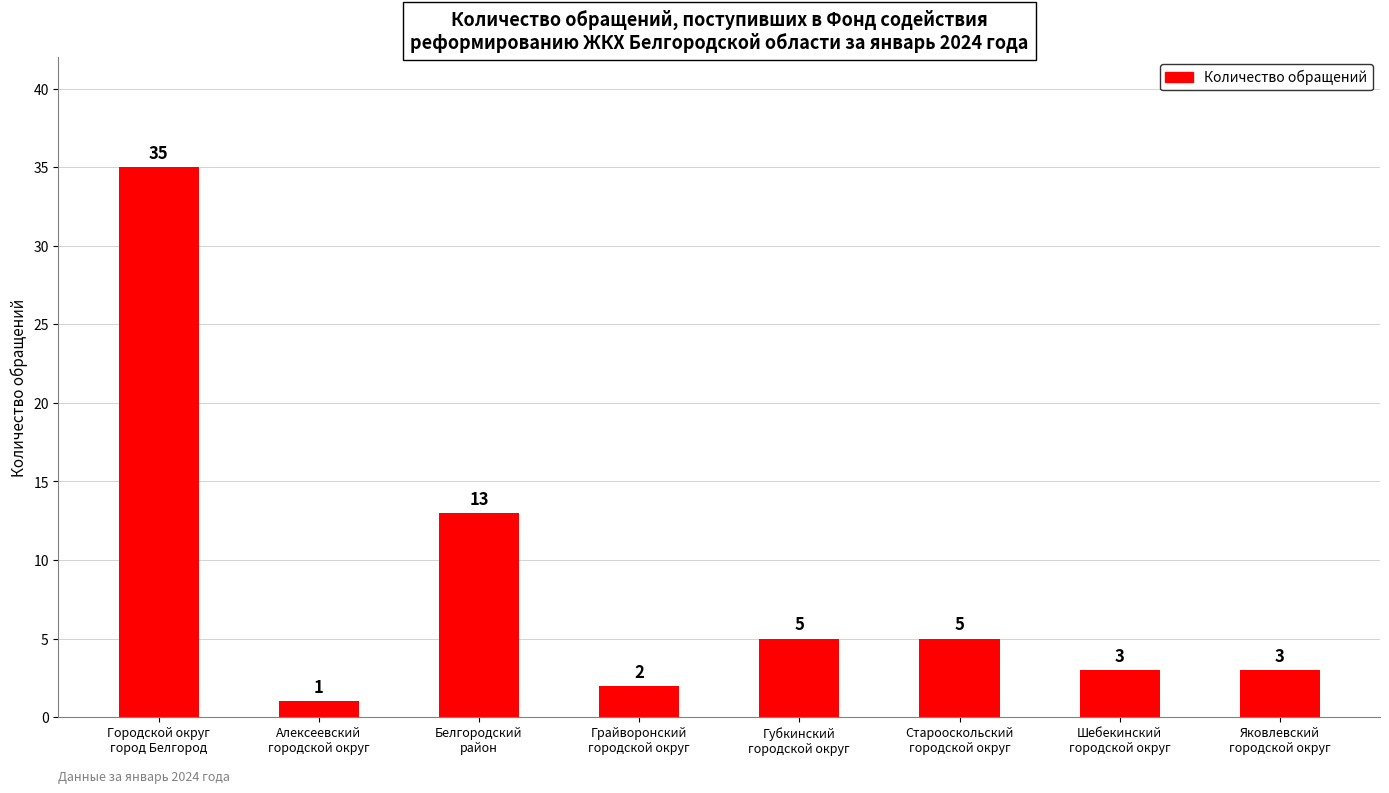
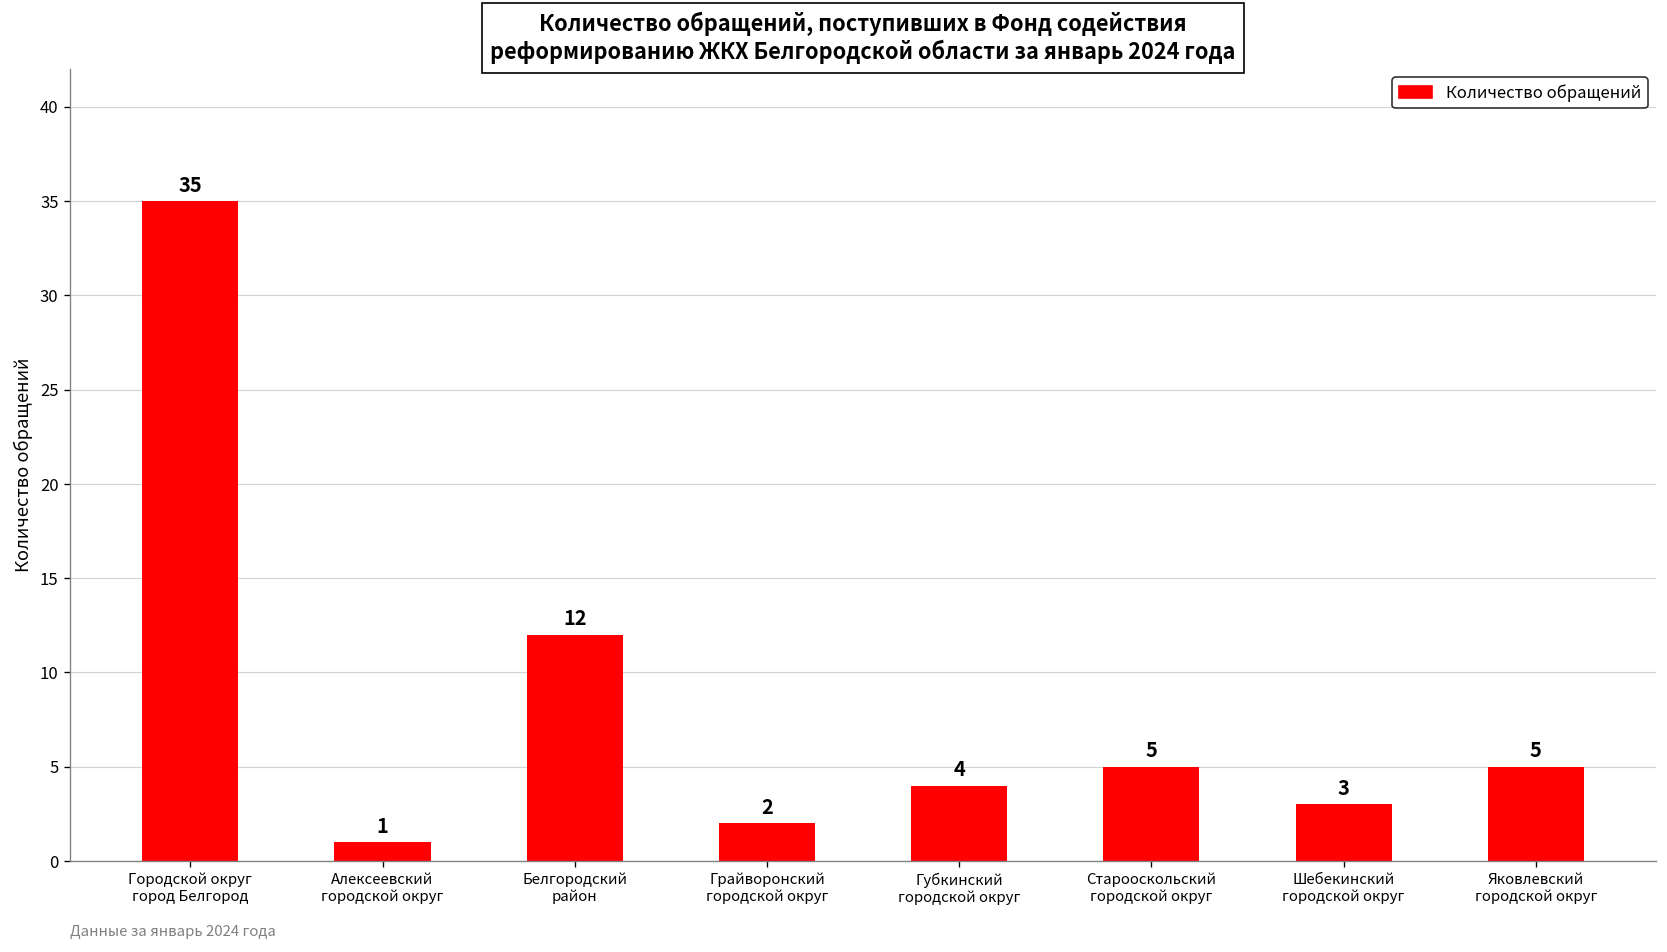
  {
    "Городской округ город Белгород": 35,
    "Алексеевский городской округ": 1,
-   "Белгородский район": 13,
+   "Белгородский район": 12,
    "Грайворонский городской округ": 2,
-   "Губкинский городской округ": 5,
+   "Губкинский городской округ": 4,
    "Старооскольский городской округ": 5,
    "Шебекинский городской округ": 3,
-   "Яковлевский городской округ": 3
+   "Яковлевский городской округ": 5
  }
